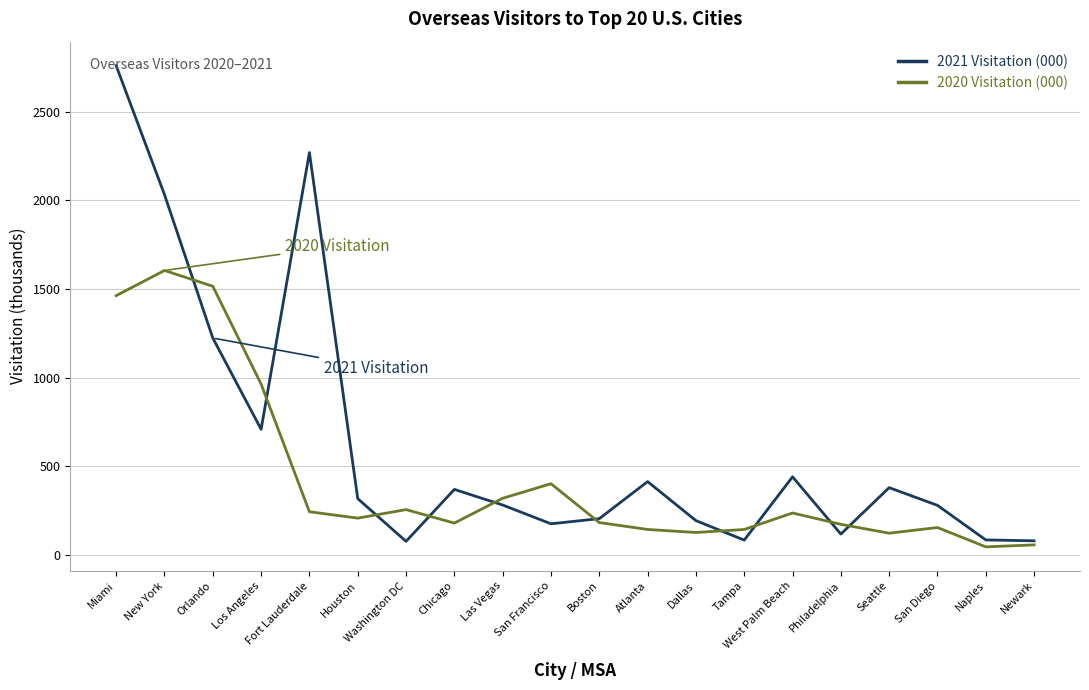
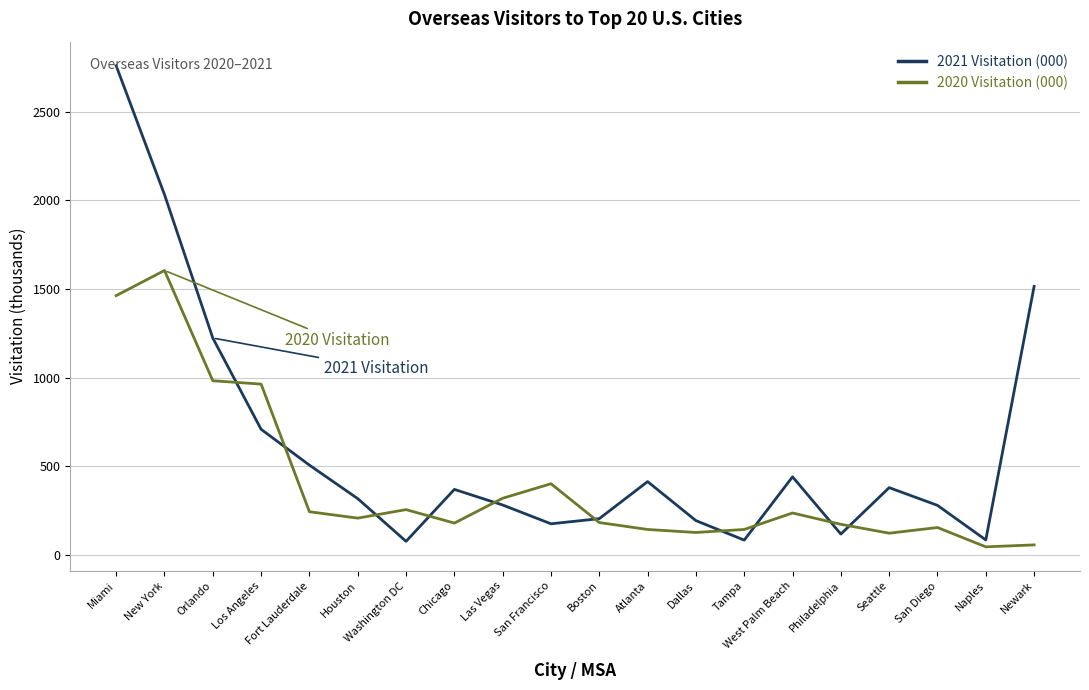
  {
    "2021 Visitation (000)": {
      "New York": 2030,
      "Los Angeles": 710,
-     "Fort Lauderdale": 2270,
+     "Fort Lauderdale": 510,
      "Houston": 320,
      "Washington DC": 80,
      "Chicago": 370,
      "Las Vegas": 280,
      "San Francisco": 180,
      "Boston": 200,
      "Atlanta": 410,
      "Dallas": 190,
      "Tampa": 80,
      "West Palm Beach": 440,
      "Philadelphia": 120,
      "Seattle": 380,
      "San Diego": 280,
      "Naples": 80,
-     "Newark": 80
+     "Newark": 1510
    },
    "2020 Visitation (000)": {
      "Miami": 1460,
-     "Orlando": 1520,
+     "Orlando": 980,
      "Los Angeles": 960,
      "Fort Lauderdale": 240,
      "Houston": 210,
      "Washington DC": 260,
      "Chicago": 180,
      "Las Vegas": 320,
      "San Francisco": 400,
      "Boston": 180,
      "Atlanta": 140,
      "Dallas": 130,
      "Tampa": 140,
      "West Palm Beach": 240,
      "Philadelphia": 170,
      "Seattle": 120,
      "San Diego": 150,
      "Naples": 50,
      "Newark": 60
    }
  }
